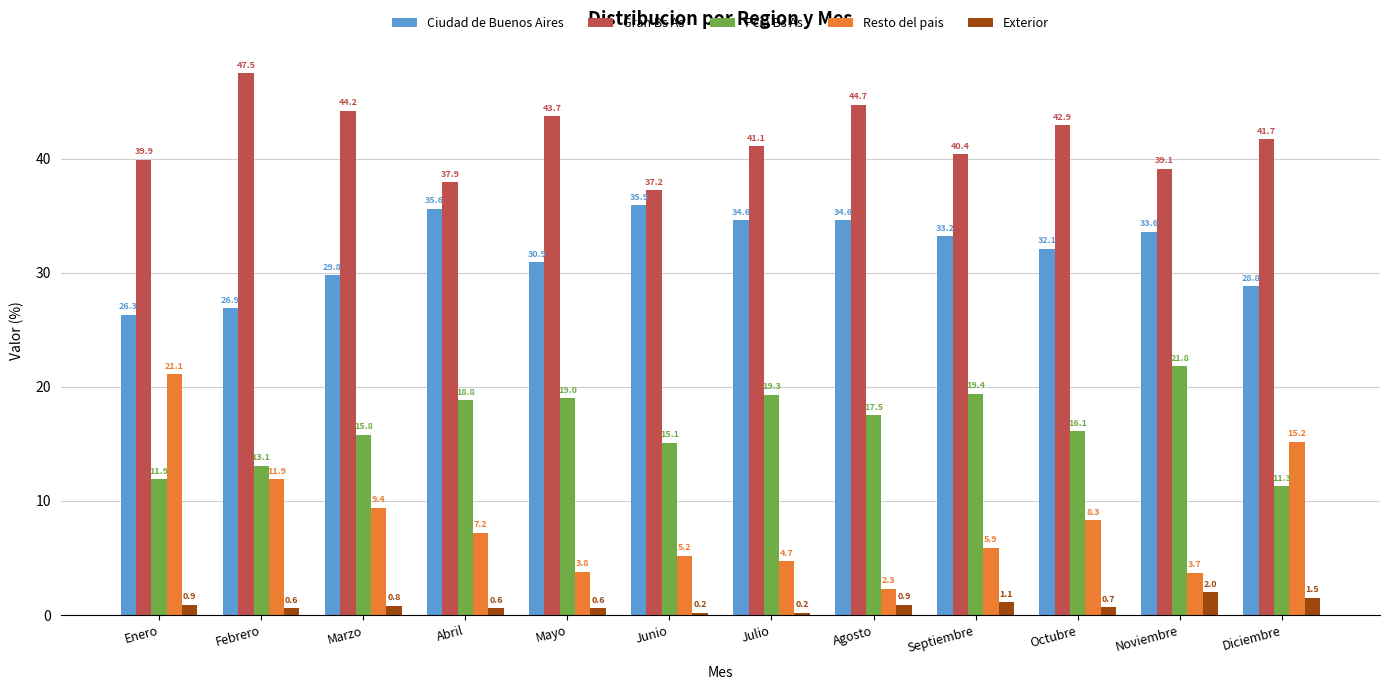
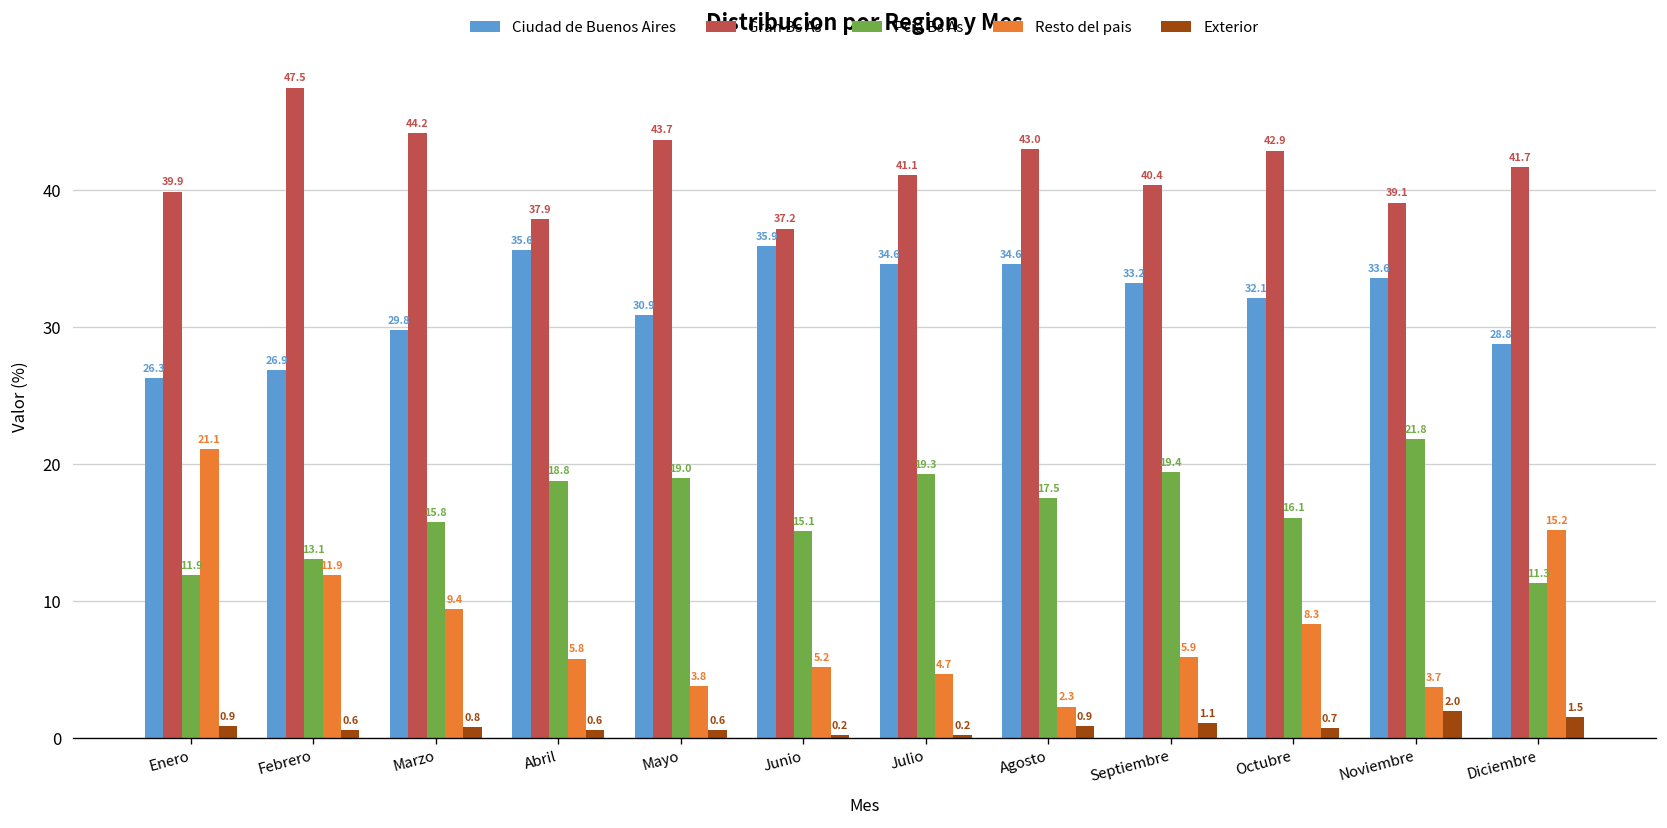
  {
    "Ciudad de Buenos Aires": {
      "Enero": 26.3,
      "Febrero": 26.9,
      "Marzo": 29.8,
      "Abril": 35.6,
      "Mayo": 30.9,
      "Junio": 35.9,
      "Julio": 34.6,
      "Agosto": 34.6,
      "Septiembre": 33.2,
      "Octubre": 32.1,
      "Noviembre": 33.6,
      "Diciembre": 28.8
    },
    "Gran Bs As": {
      "Enero": 39.9,
      "Febrero": 47.5,
      "Marzo": 44.2,
      "Abril": 37.9,
      "Mayo": 43.7,
      "Junio": 37.2,
      "Julio": 41.1,
-     "Agosto": 44.7,
+     "Agosto": 43.0,
      "Septiembre": 40.4,
      "Octubre": 42.9,
      "Noviembre": 39.1,
      "Diciembre": 41.7
    },
    "Pcia Bs As": {
      "Enero": 11.9,
      "Febrero": 13.1,
      "Marzo": 15.8,
      "Abril": 18.8,
      "Mayo": 19.0,
      "Junio": 15.1,
      "Julio": 19.3,
      "Agosto": 17.5,
      "Septiembre": 19.4,
      "Octubre": 16.1,
      "Noviembre": 21.8,
      "Diciembre": 11.3
    },
    "Resto del pais": {
      "Enero": 21.1,
      "Febrero": 11.9,
      "Marzo": 9.4,
-     "Abril": 7.2,
+     "Abril": 5.8,
      "Mayo": 3.8,
      "Junio": 5.2,
      "Julio": 4.7,
      "Agosto": 2.3,
      "Septiembre": 5.9,
      "Octubre": 8.3,
      "Noviembre": 3.7,
      "Diciembre": 15.2
    },
    "Exterior": {
      "Enero": 0.9,
      "Febrero": 0.6,
      "Marzo": 0.8,
      "Abril": 0.6,
      "Mayo": 0.6,
      "Junio": 0.2,
      "Julio": 0.2,
      "Agosto": 0.9,
      "Septiembre": 1.1,
      "Octubre": 0.7,
      "Noviembre": 2.0,
      "Diciembre": 1.5
    }
  }
